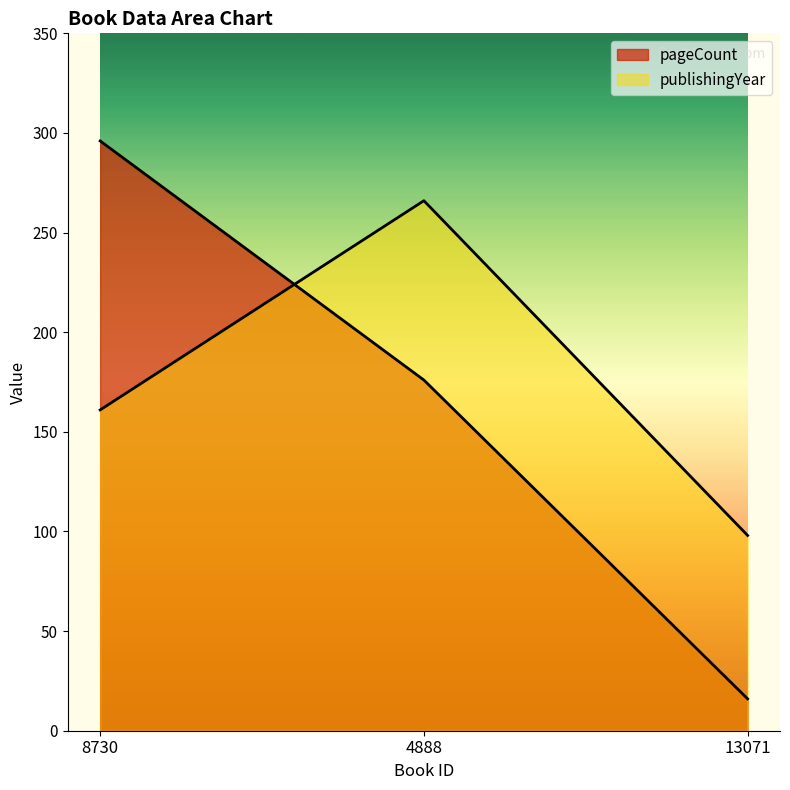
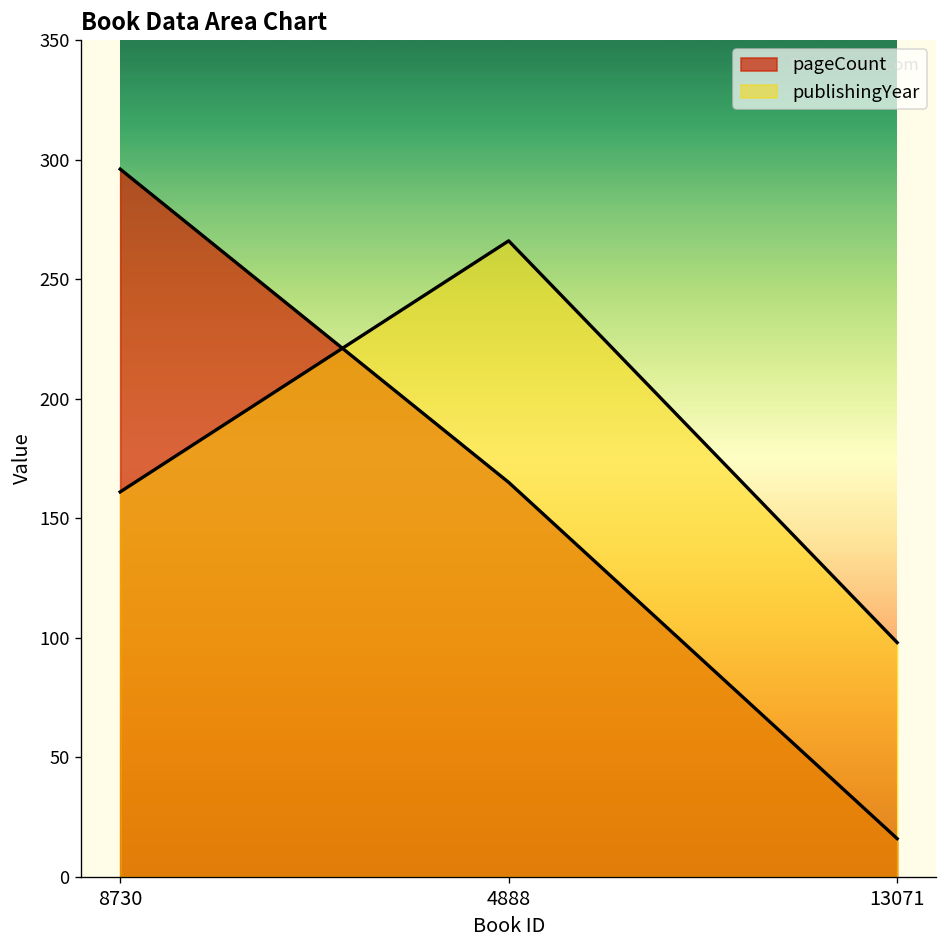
  {
    "pageCount": {
      "8730": 296,
-     "4888": 176,
+     "4888": 165,
      "13071": 16
    },
    "publishingYear": {
      "8730": 161,
      "4888": 266,
      "13071": 98
    }
  }
